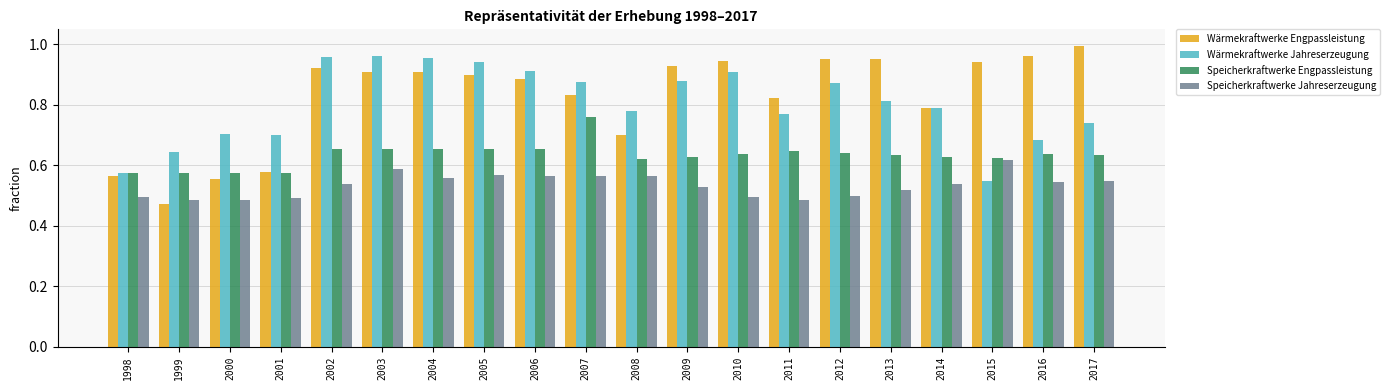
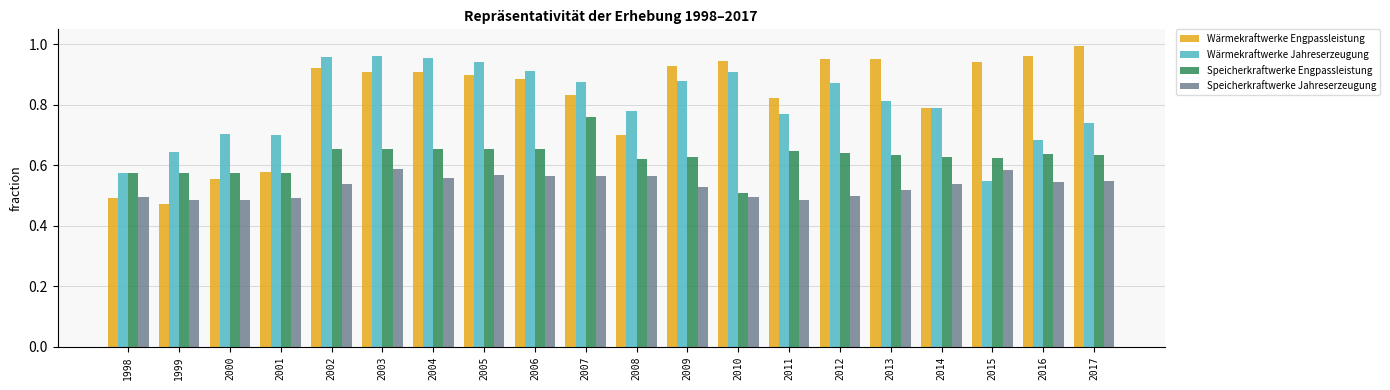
  {
    "Wärmekraftwerke Engpassleistung": {
-     "1998": 0.57,
+     "1998": 0.49,
      "1999": 0.47,
      "2000": 0.55,
      "2001": 0.58,
      "2002": 0.92,
      "2003": 0.91,
      "2004": 0.91,
      "2005": 0.90,
      "2006": 0.89,
      "2007": 0.83,
      "2008": 0.70,
      "2009": 0.93,
      "2010": 0.95,
      "2011": 0.82,
      "2012": 0.95,
      "2013": 0.95,
      "2014": 0.79,
      "2015": 0.94,
      "2016": 0.96,
      "2017": 0.99
    },
    "Wärmekraftwerke Jahreserzeugung": {
      "1998": 0.57,
      "1999": 0.64,
      "2000": 0.70,
      "2001": 0.70,
      "2002": 0.96,
      "2003": 0.96,
      "2004": 0.95,
      "2005": 0.94,
      "2006": 0.91,
      "2007": 0.88,
      "2008": 0.78,
      "2009": 0.88,
      "2010": 0.91,
      "2011": 0.77,
      "2012": 0.87,
      "2013": 0.81,
      "2014": 0.79,
      "2015": 0.55,
      "2016": 0.68,
      "2017": 0.74
    },
    "Speicherkraftwerke Engpassleistung": {
      "1998": 0.57,
      "1999": 0.57,
      "2000": 0.57,
      "2001": 0.57,
      "2002": 0.65,
      "2003": 0.65,
      "2004": 0.65,
      "2005": 0.65,
      "2006": 0.65,
      "2007": 0.76,
      "2008": 0.62,
      "2009": 0.63,
-     "2010": 0.64,
+     "2010": 0.51,
      "2011": 0.65,
      "2012": 0.64,
      "2013": 0.64,
      "2014": 0.63,
      "2015": 0.63,
      "2016": 0.64,
      "2017": 0.64
    },
    "Speicherkraftwerke Jahreserzeugung": {
      "1998": 0.49,
      "1999": 0.49,
      "2000": 0.49,
      "2001": 0.49,
      "2002": 0.54,
      "2003": 0.59,
      "2004": 0.56,
      "2005": 0.57,
      "2006": 0.56,
      "2007": 0.57,
      "2008": 0.56,
      "2009": 0.53,
      "2010": 0.50,
      "2011": 0.48,
      "2012": 0.50,
      "2013": 0.52,
      "2014": 0.54,
-     "2015": 0.62,
+     "2015": 0.58,
      "2016": 0.55,
      "2017": 0.55
    }
  }
